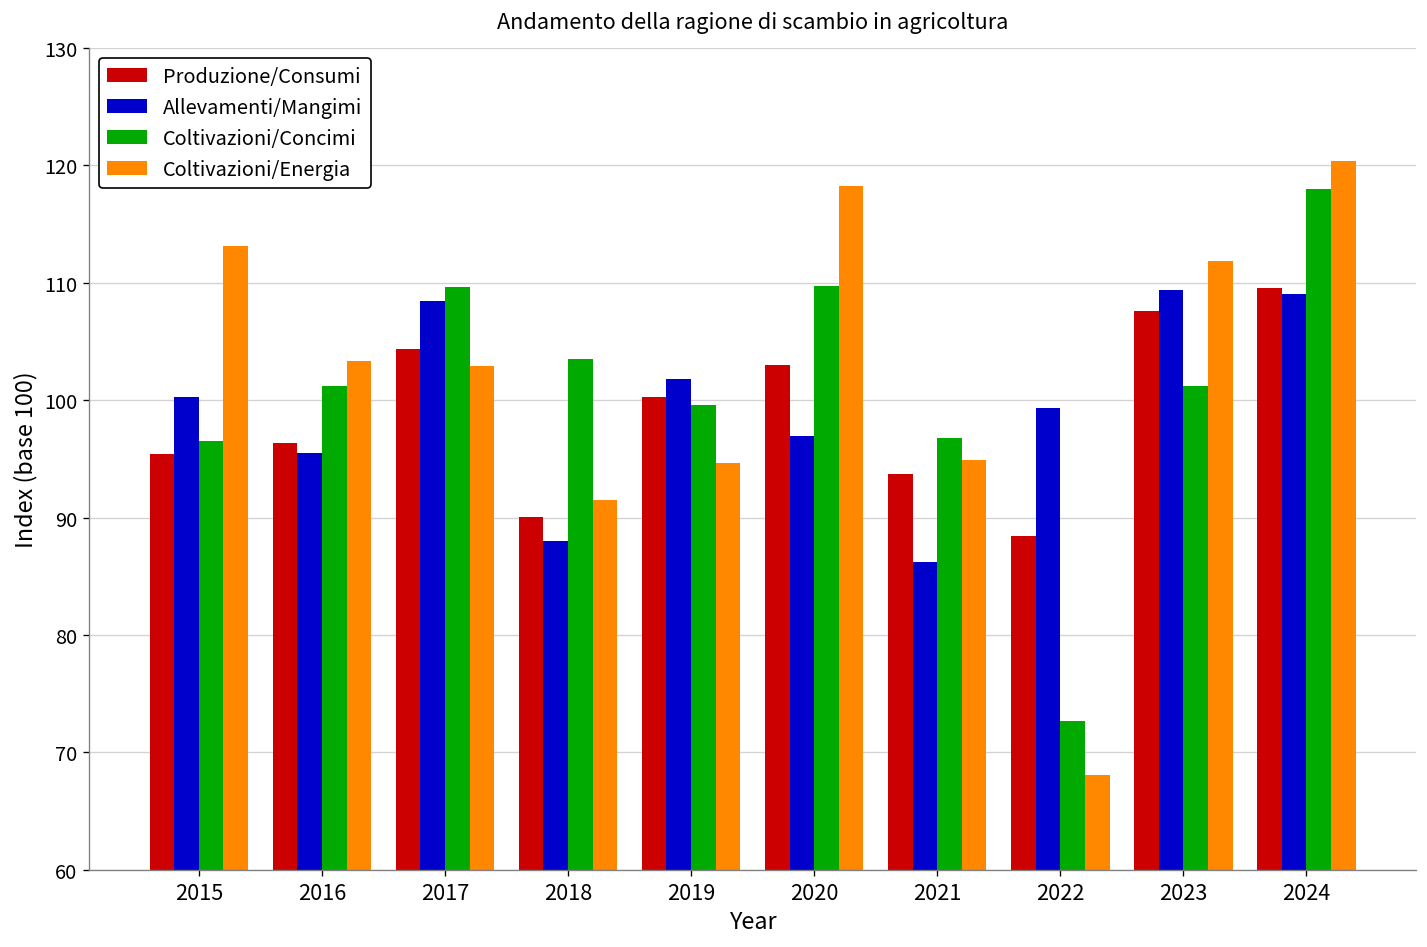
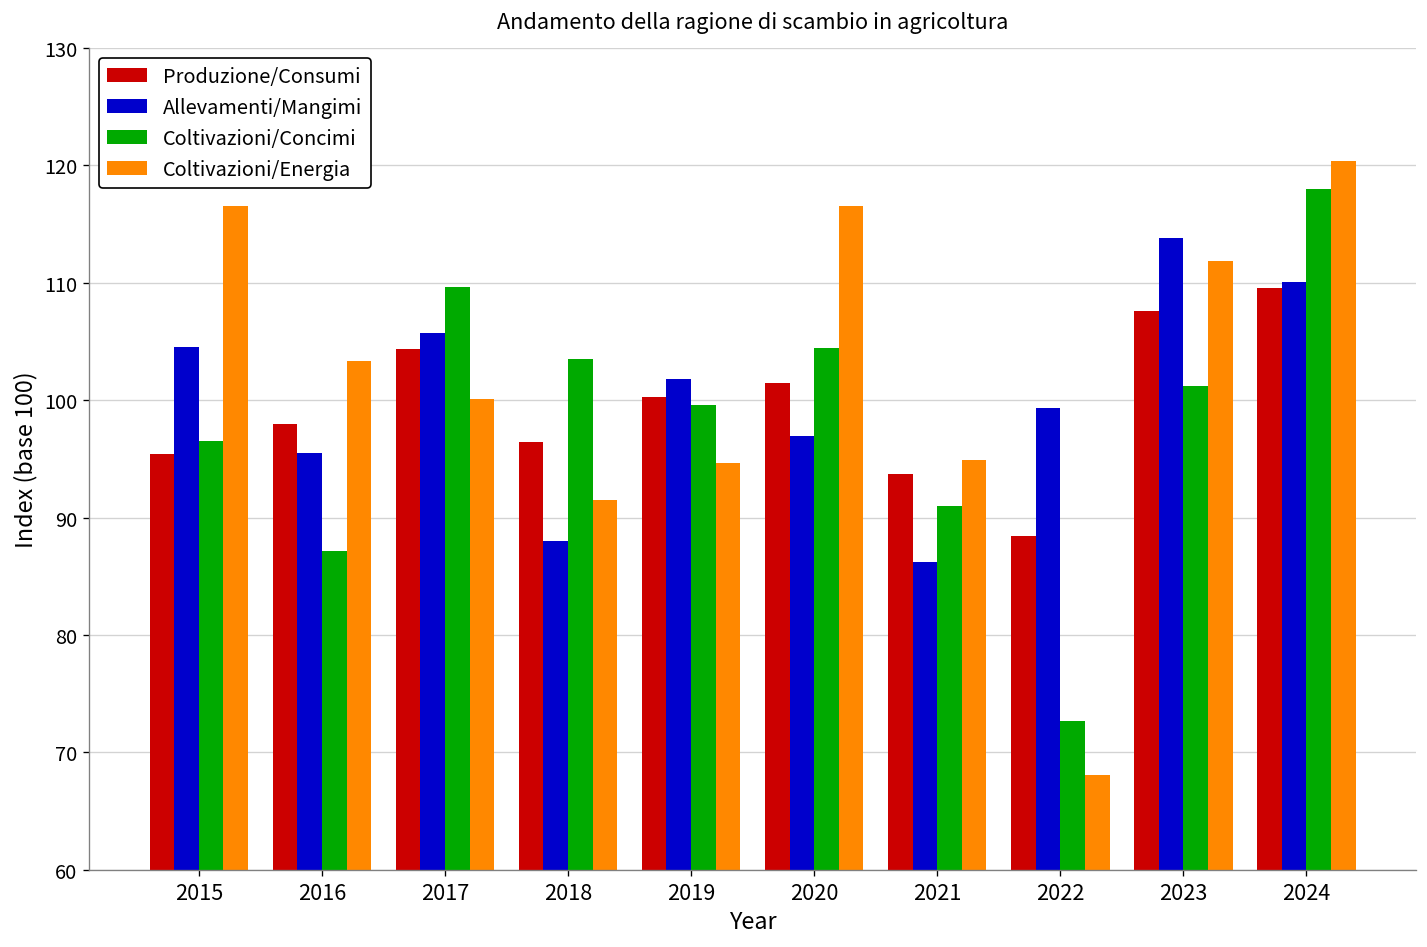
  {
    "Produzione/Consumi": {
      "2015": 95,
-     "2016": 96,
+     "2016": 98,
      "2017": 104,
-     "2018": 90,
+     "2018": 96,
      "2019": 100,
-     "2020": 103,
+     "2020": 101,
      "2021": 94,
      "2022": 88,
      "2023": 108,
      "2024": 110
    },
    "Allevamenti/Mangimi": {
-     "2015": 100,
+     "2015": 105,
      "2016": 95,
-     "2017": 108,
+     "2017": 106,
      "2018": 88,
      "2019": 102,
      "2020": 97,
      "2021": 86,
      "2022": 99,
-     "2023": 109,
-     "2024": 109
+     "2023": 114,
+     "2024": 110
    },
    "Coltivazioni/Concimi": {
      "2015": 97,
-     "2016": 101,
+     "2016": 87,
      "2017": 110,
      "2018": 103,
      "2019": 100,
-     "2020": 110,
-     "2021": 97,
+     "2020": 104,
+     "2021": 91,
      "2022": 73,
      "2023": 101,
      "2024": 118
    },
    "Coltivazioni/Energia": {
-     "2015": 113,
+     "2015": 117,
      "2016": 103,
-     "2017": 103,
+     "2017": 100,
      "2018": 91,
      "2019": 95,
-     "2020": 118,
+     "2020": 116,
      "2021": 95,
      "2022": 68,
      "2023": 112,
      "2024": 120
    }
  }
